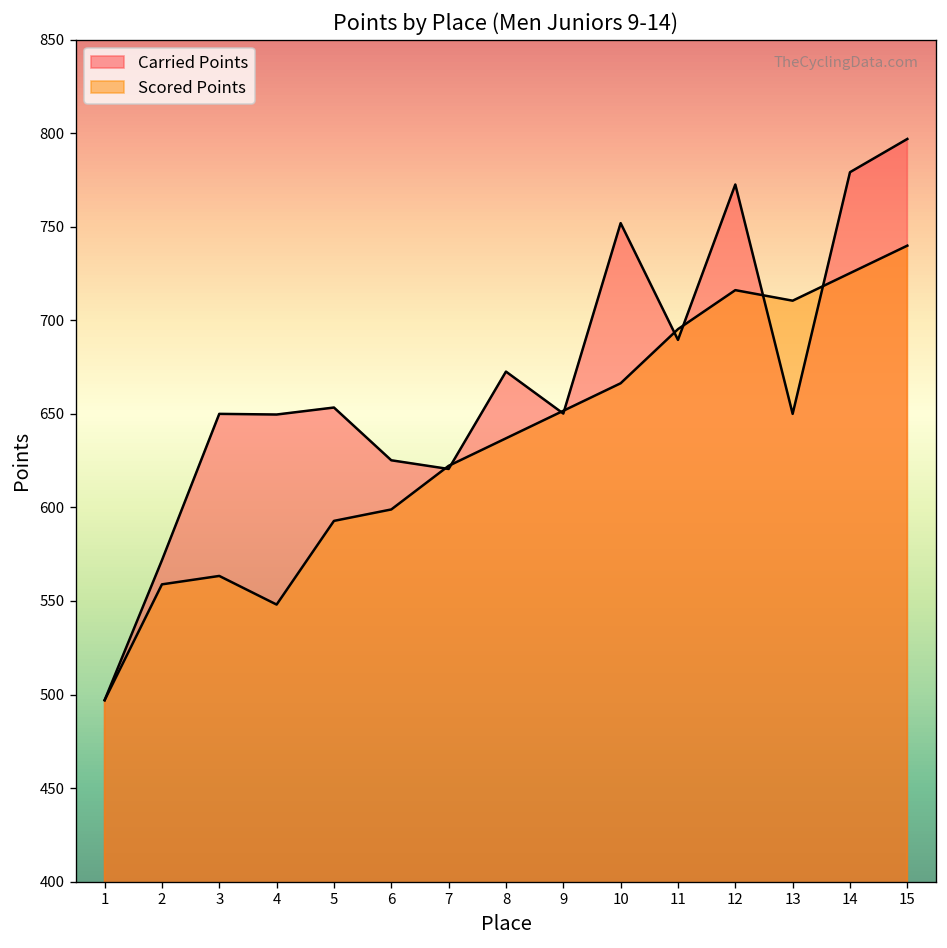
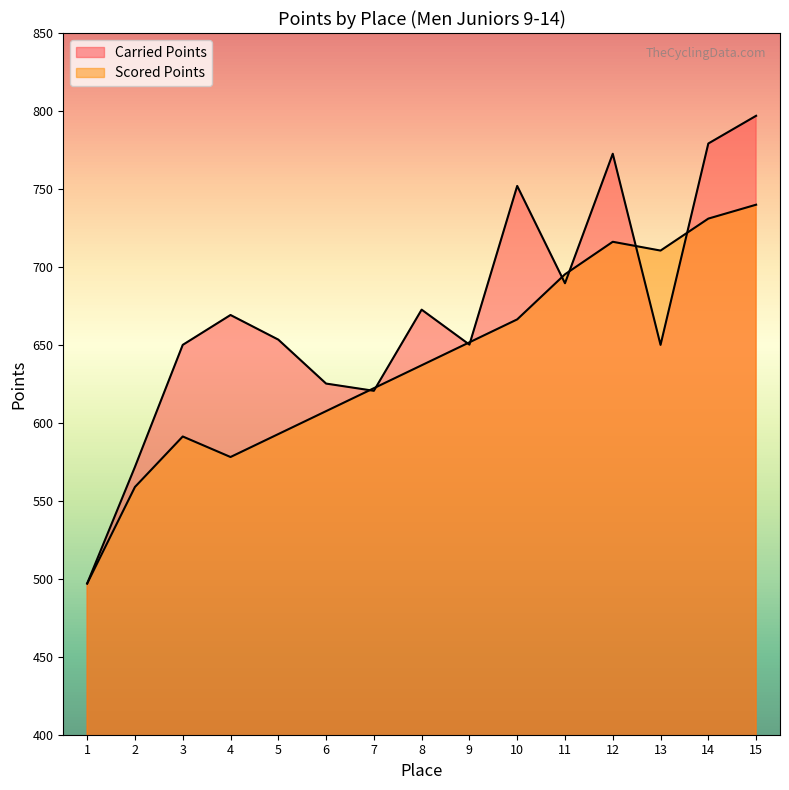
  {
    "Carried Points": {
      "2": 572,
      "3": 650,
-     "4": 650,
+     "4": 669,
      "5": 653,
      "6": 625,
      "7": 621,
      "8": 673,
      "10": 752,
      "11": 690,
      "12": 773,
      "13": 650,
      "14": 779,
      "15": 797
    },
    "Scored Points": {
      "2": 559,
-     "3": 563,
-     "4": 548,
+     "3": 591,
+     "4": 578,
      "5": 593,
-     "6": 599,
+     "6": 608,
      "7": 622,
      "8": 637,
      "10": 666,
      "11": 695,
      "12": 716,
      "13": 710,
-     "14": 725,
+     "14": 731,
      "15": 740
    }
  }
